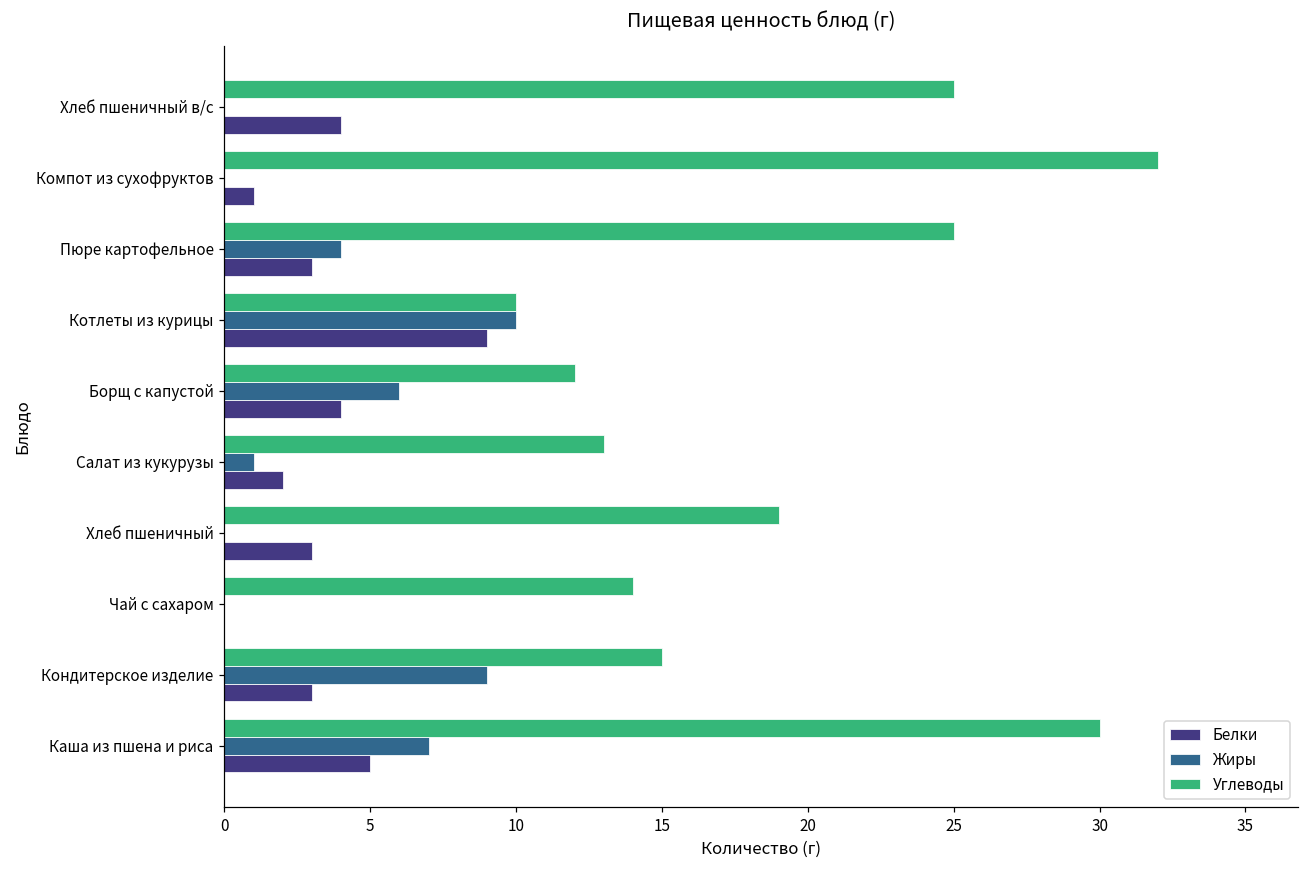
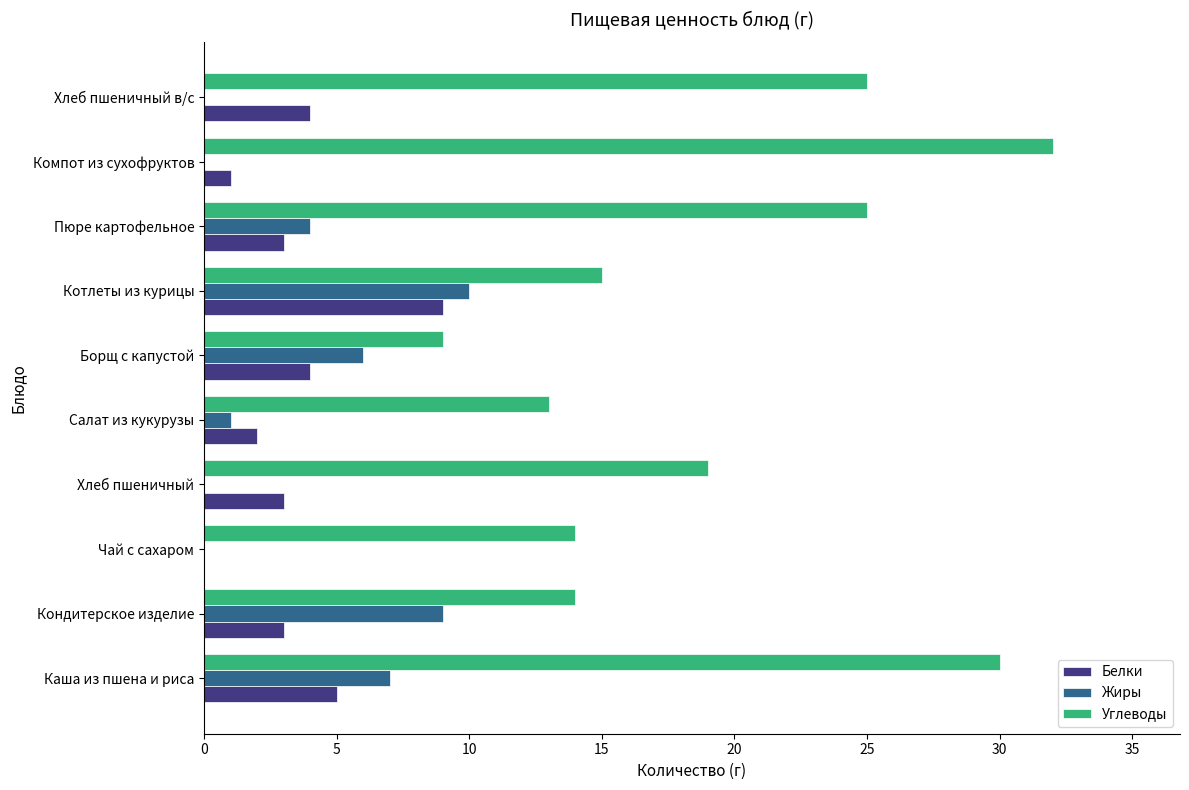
  {
    "Углеводы": {
      "Хлеб пшеничный в/с": 25,
      "Компот из сухофруктов": 32,
      "Пюре картофельное": 25,
-     "Котлеты из курицы": 10,
-     "Борщ с капустой": 12,
+     "Котлеты из курицы": 15,
+     "Борщ с капустой": 9,
      "Салат из кукурузы": 13,
      "Хлеб пшеничный": 19,
      "Чай с сахаром": 14,
-     "Кондитерское изделие": 15,
+     "Кондитерское изделие": 14,
      "Каша из пшена и риса": 30
    }
  }
